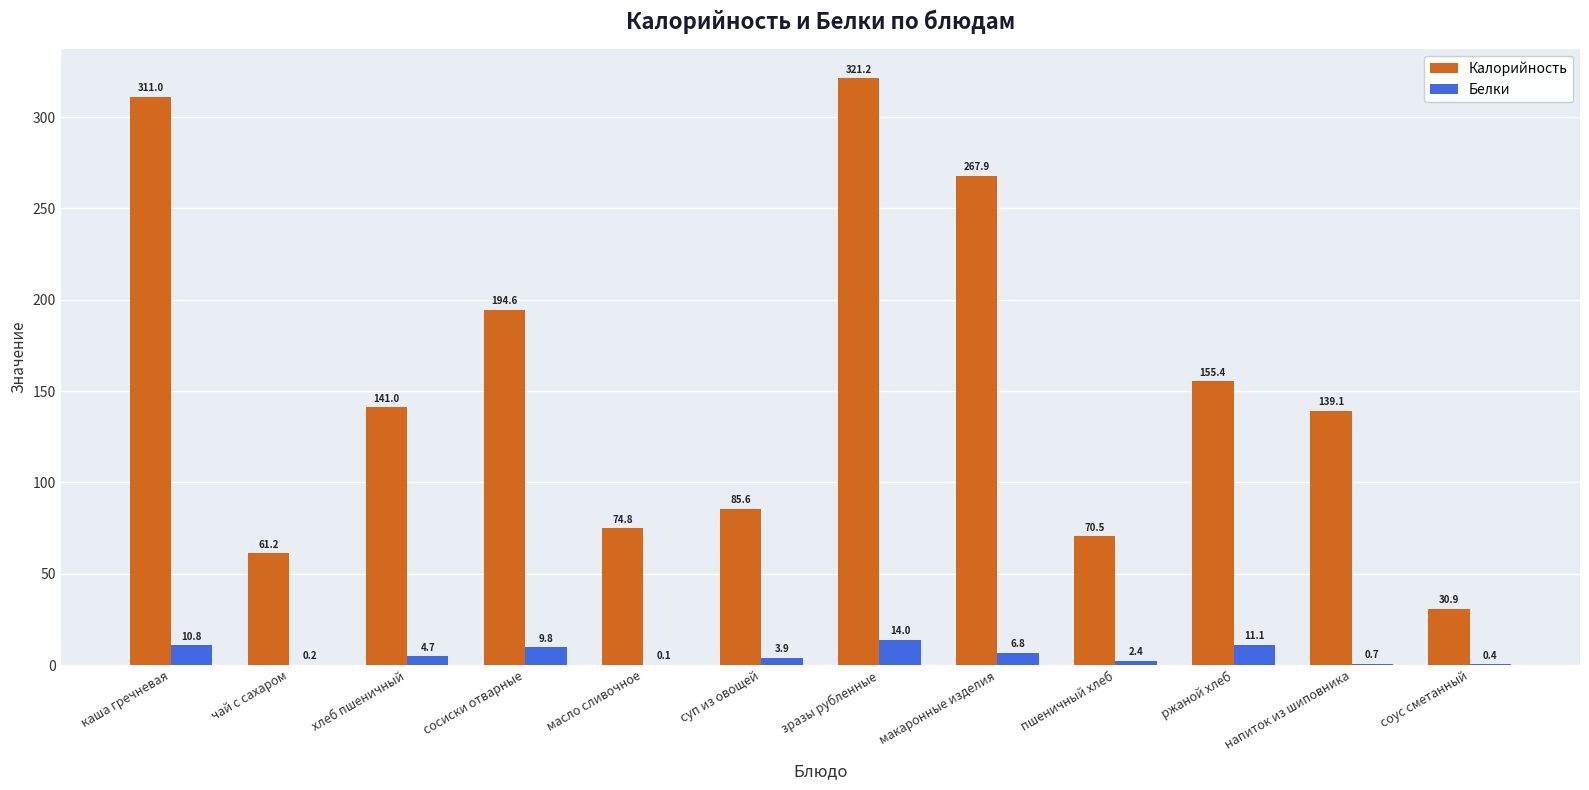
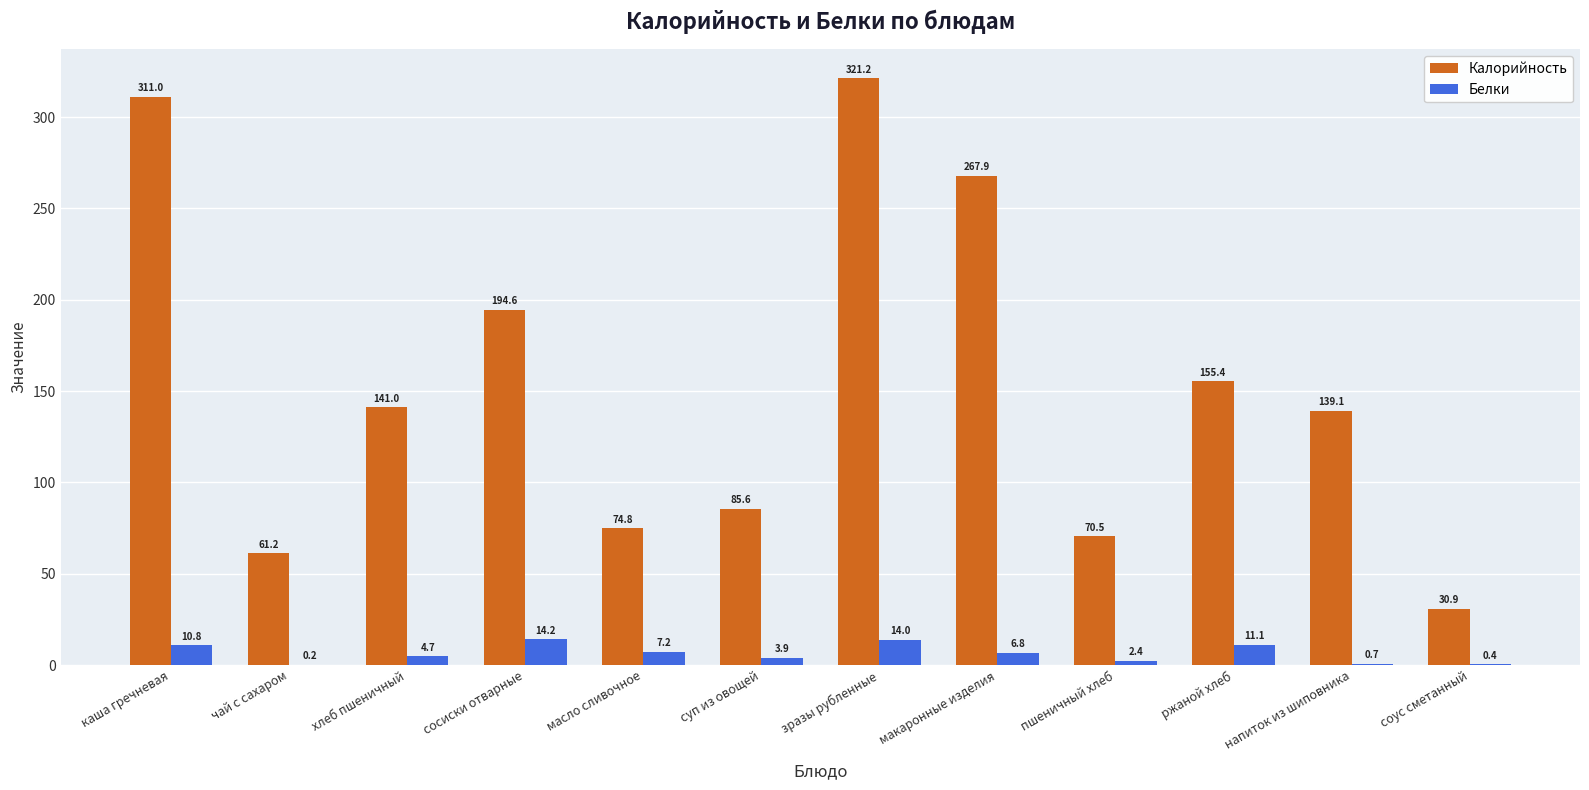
  {
    "Калорийность": {
      "каша гречневая": 311.0,
      "чай с сахаром": 61.2,
      "хлеб пшеничный": 141.0,
      "сосиски отварные": 194.6,
      "масло сливочное": 74.8,
      "суп из овощей": 85.6,
      "зразы рубленные": 321.2,
      "макаронные изделия": 267.9,
      "пшеничный хлеб": 70.5,
      "ржаной хлеб": 155.4,
      "напиток из шиповника": 139.1,
      "соус сметанный": 30.9
    },
    "Белки": {
      "каша гречневая": 10.8,
      "чай с сахаром": 0.2,
      "хлеб пшеничный": 4.7,
-     "сосиски отварные": 9.8,
-     "масло сливочное": 0.1,
+     "сосиски отварные": 14.2,
+     "масло сливочное": 7.2,
      "суп из овощей": 3.9,
      "зразы рубленные": 14.0,
      "макаронные изделия": 6.8,
      "пшеничный хлеб": 2.4,
      "ржаной хлеб": 11.1,
      "напиток из шиповника": 0.7,
      "соус сметанный": 0.4
    }
  }
